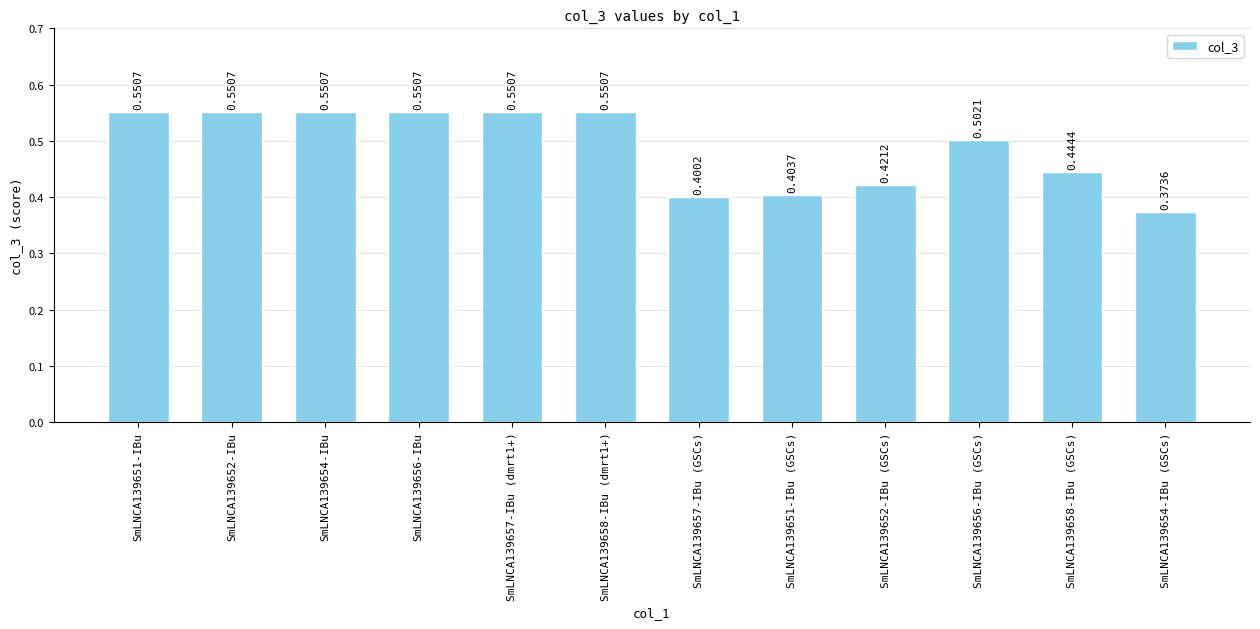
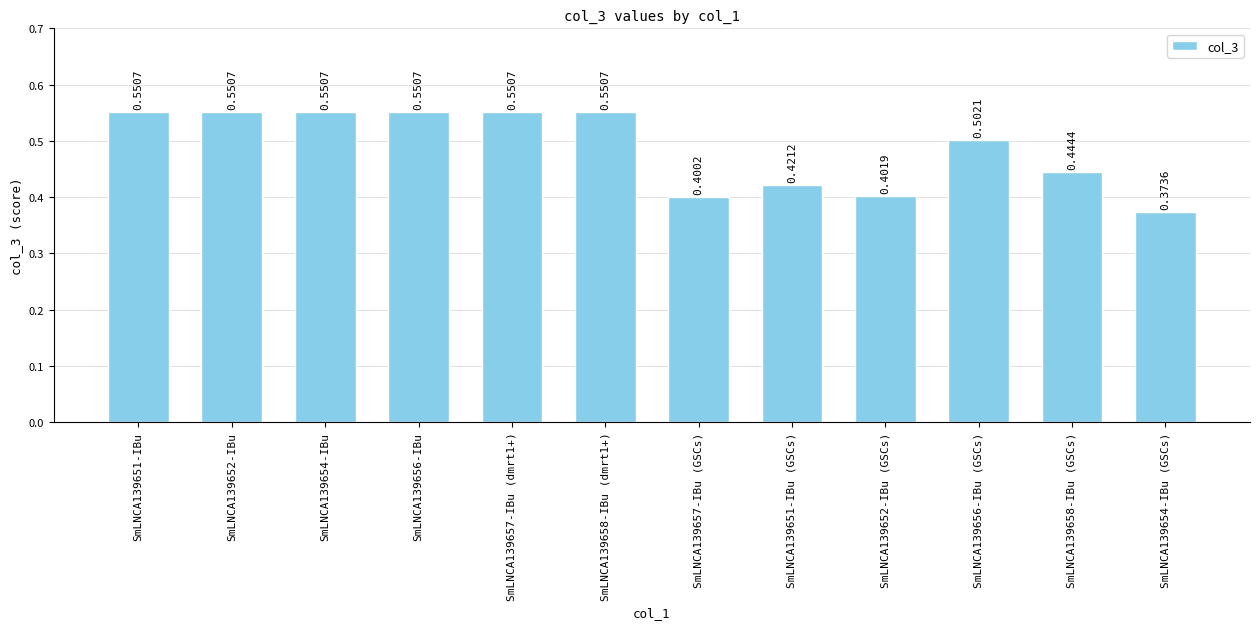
  {
    "SmLNCA139651-IBu": 0.5507,
    "SmLNCA139652-IBu": 0.5507,
    "SmLNCA139654-IBu": 0.5507,
    "SmLNCA139656-IBu": 0.5507,
    "SmLNCA139657-IBu (dmrt1+)": 0.5507,
    "SmLNCA139658-IBu (dmrt1+)": 0.5507,
    "SmLNCA139657-IBu (GSCs)": 0.4002,
-   "SmLNCA139651-IBu (GSCs)": 0.4037,
-   "SmLNCA139652-IBu (GSCs)": 0.4212,
+   "SmLNCA139651-IBu (GSCs)": 0.4212,
+   "SmLNCA139652-IBu (GSCs)": 0.4019,
    "SmLNCA139656-IBu (GSCs)": 0.5021,
    "SmLNCA139658-IBu (GSCs)": 0.4444,
    "SmLNCA139654-IBu (GSCs)": 0.3736
  }
